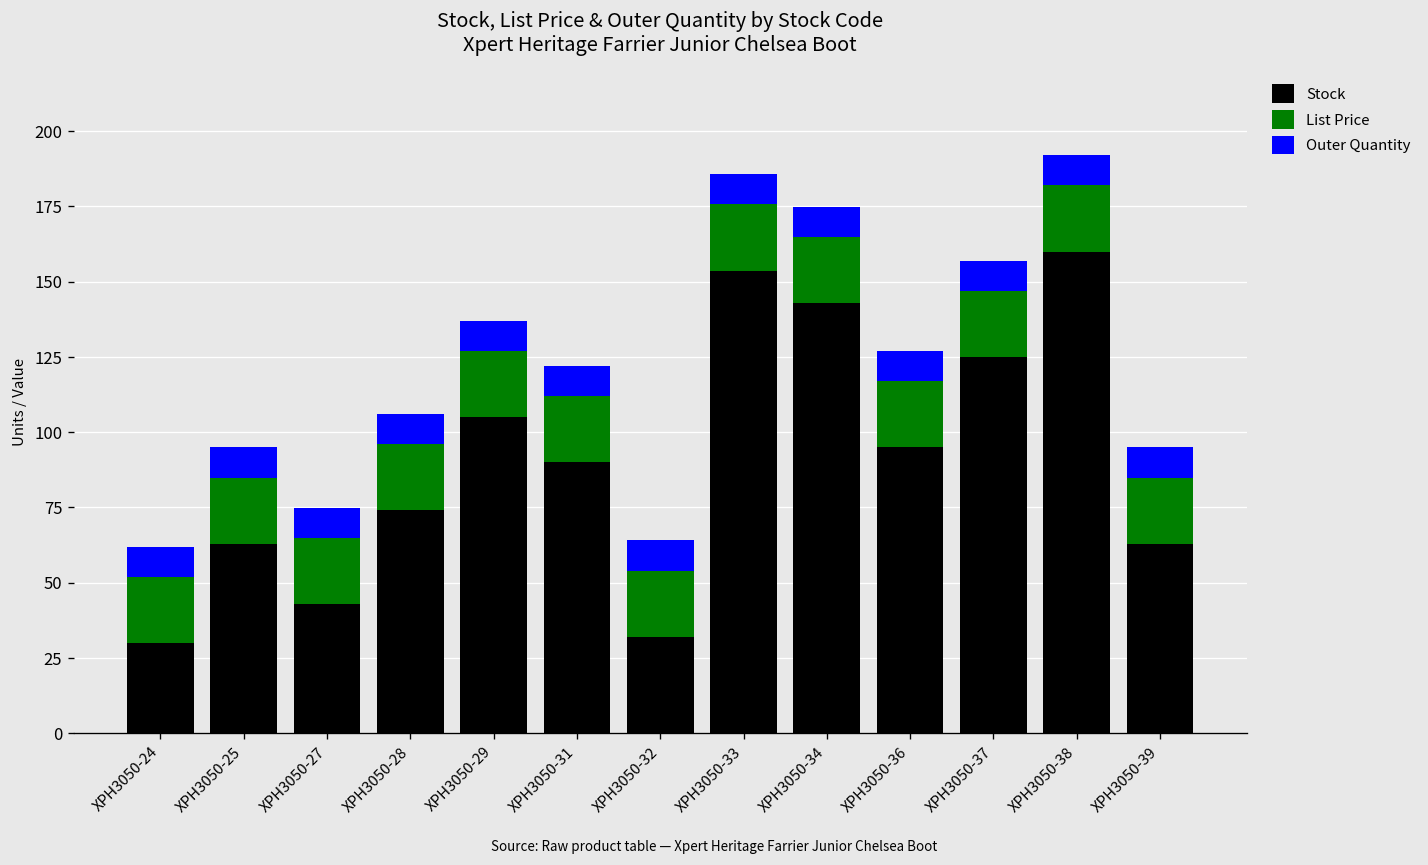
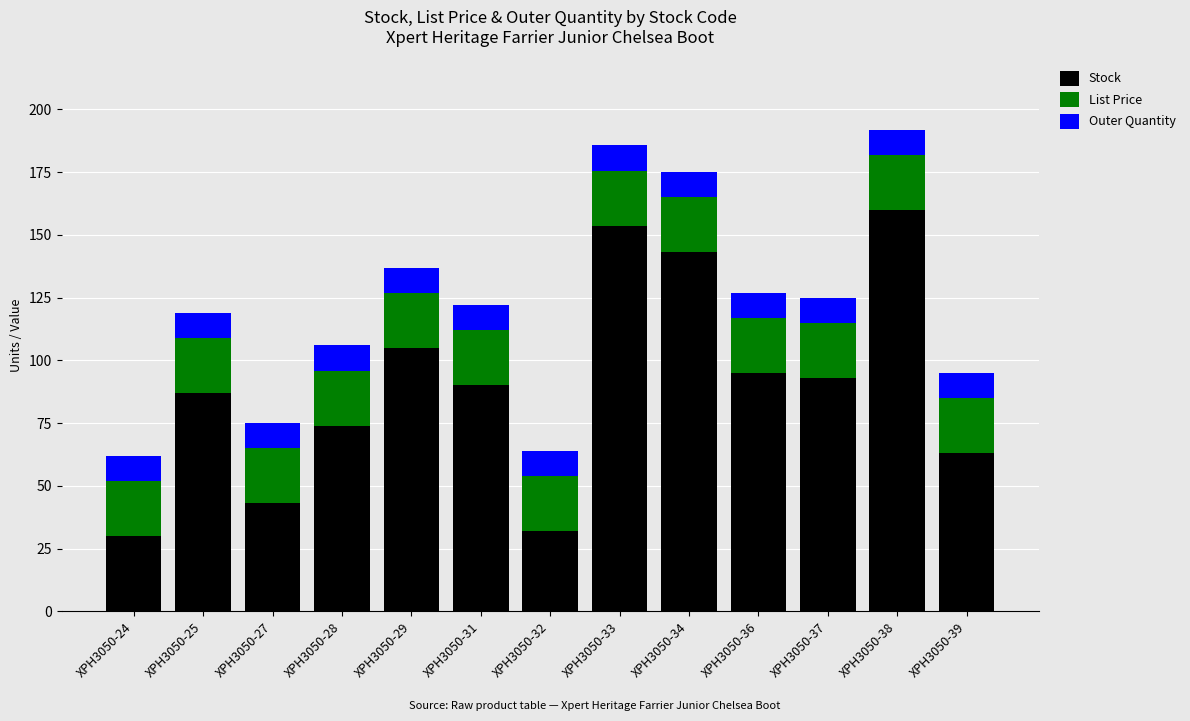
  {
    "Stock": {
      "XPH3050-24": 30,
-     "XPH3050-25": 63,
+     "XPH3050-25": 87,
      "XPH3050-27": 43,
      "XPH3050-28": 74,
      "XPH3050-29": 105,
      "XPH3050-31": 90,
      "XPH3050-32": 32,
      "XPH3050-33": 154,
      "XPH3050-34": 143,
      "XPH3050-36": 95,
-     "XPH3050-37": 125,
+     "XPH3050-37": 93,
      "XPH3050-38": 160,
      "XPH3050-39": 63
    },
    "List Price": {
      "XPH3050-24": 22,
      "XPH3050-25": 22,
      "XPH3050-27": 22,
      "XPH3050-28": 22,
      "XPH3050-29": 22,
      "XPH3050-31": 22,
      "XPH3050-32": 22,
      "XPH3050-33": 22,
      "XPH3050-34": 22,
      "XPH3050-36": 22,
      "XPH3050-37": 22,
      "XPH3050-38": 22,
      "XPH3050-39": 22
    },
    "Outer Quantity": {
      "XPH3050-24": 10,
      "XPH3050-25": 10,
      "XPH3050-27": 10,
      "XPH3050-28": 10,
      "XPH3050-29": 10,
      "XPH3050-31": 10,
      "XPH3050-32": 10,
      "XPH3050-33": 10,
      "XPH3050-34": 10,
      "XPH3050-36": 10,
      "XPH3050-37": 10,
      "XPH3050-38": 10,
      "XPH3050-39": 10
    }
  }
